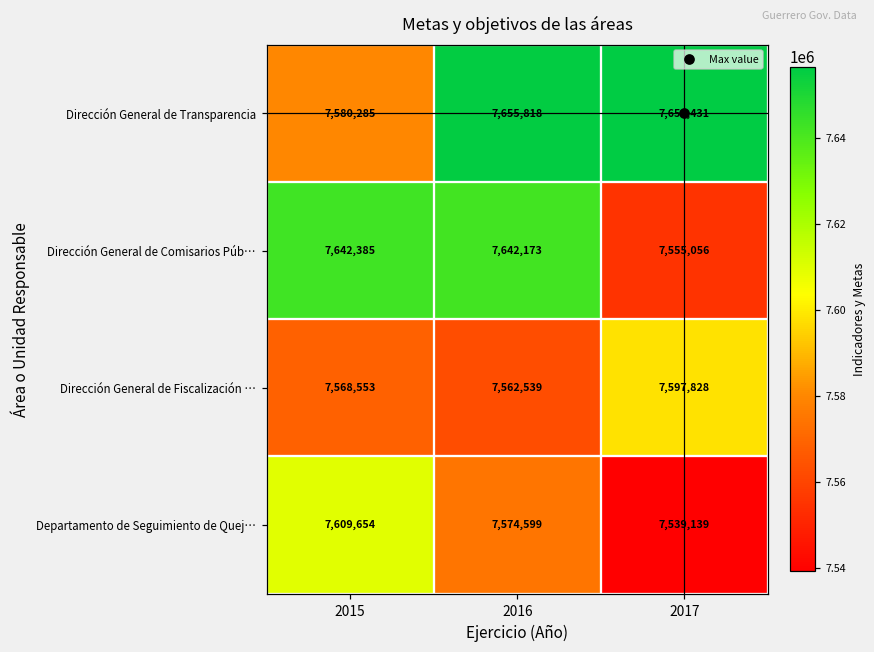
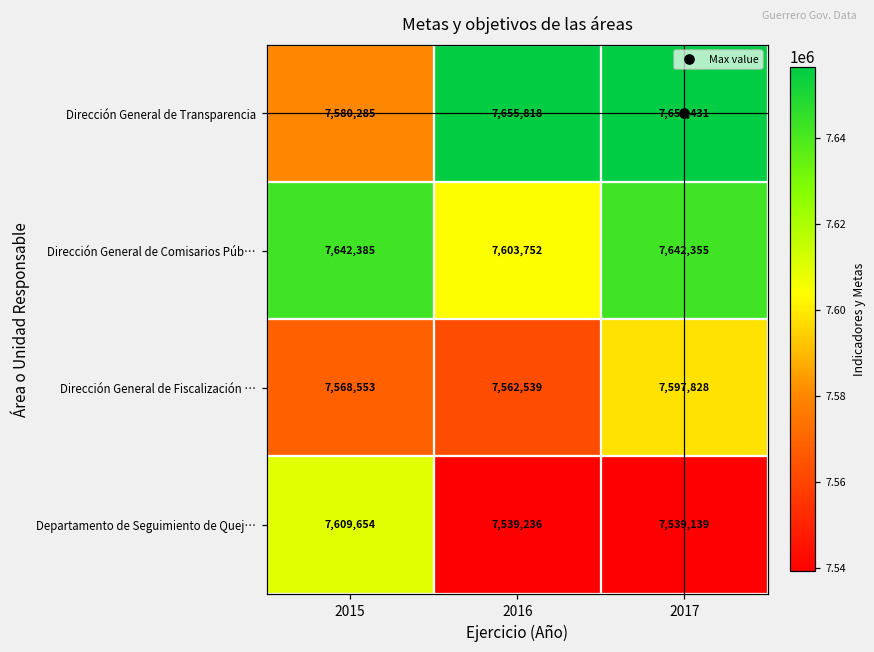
  {
    "Dirección General de Transparencia": {
      "2015": "7,580,285",
      "2016": "7,655,818"
    },
    "Dirección General de Comisarios Púb…": {
      "2015": "7,642,385",
-     "2016": "7,642,173",
-     "2017": "7,555,056"
+     "2016": "7,603,752",
+     "2017": "7,642,355"
    },
    "Dirección General de Fiscalización …": {
      "2015": "7,568,553",
      "2016": "7,562,539",
      "2017": "7,597,828"
    },
    "Departamento de Seguimiento de Quej…": {
      "2015": "7,609,654",
-     "2016": "7,574,599",
+     "2016": "7,539,236",
      "2017": "7,539,139"
    }
  }
